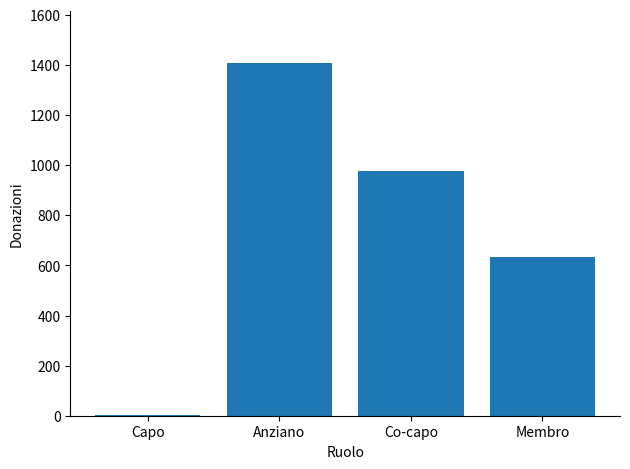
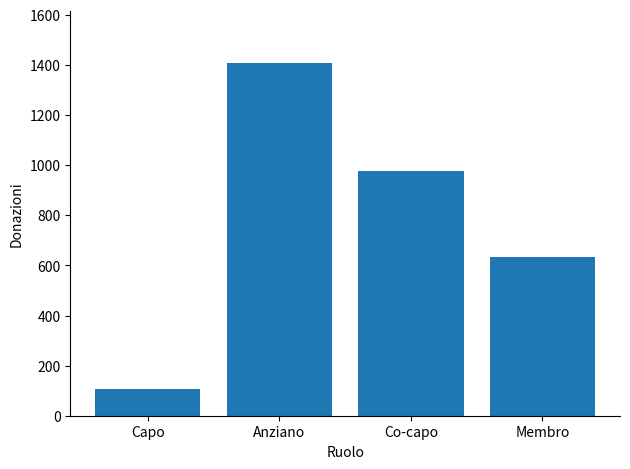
  {
-   "Capo": 0,
+   "Capo": 110,
    "Anziano": 1410,
    "Co-capo": 980,
    "Membro": 630
  }
